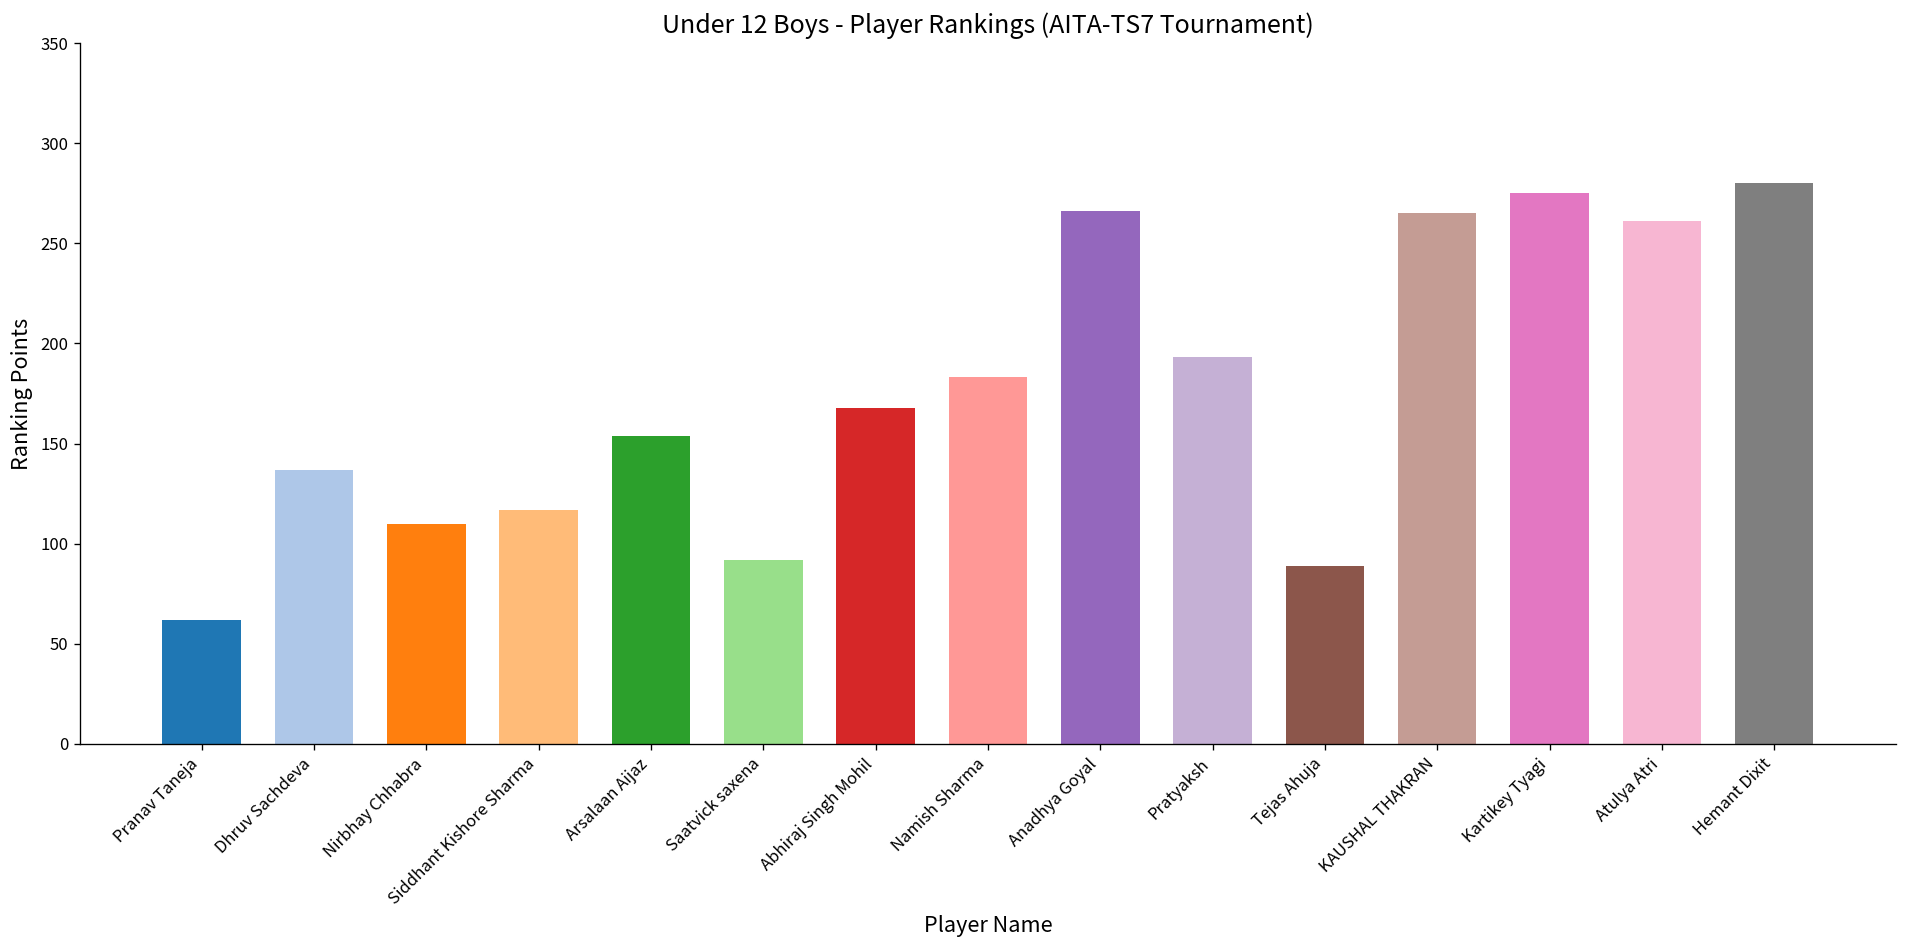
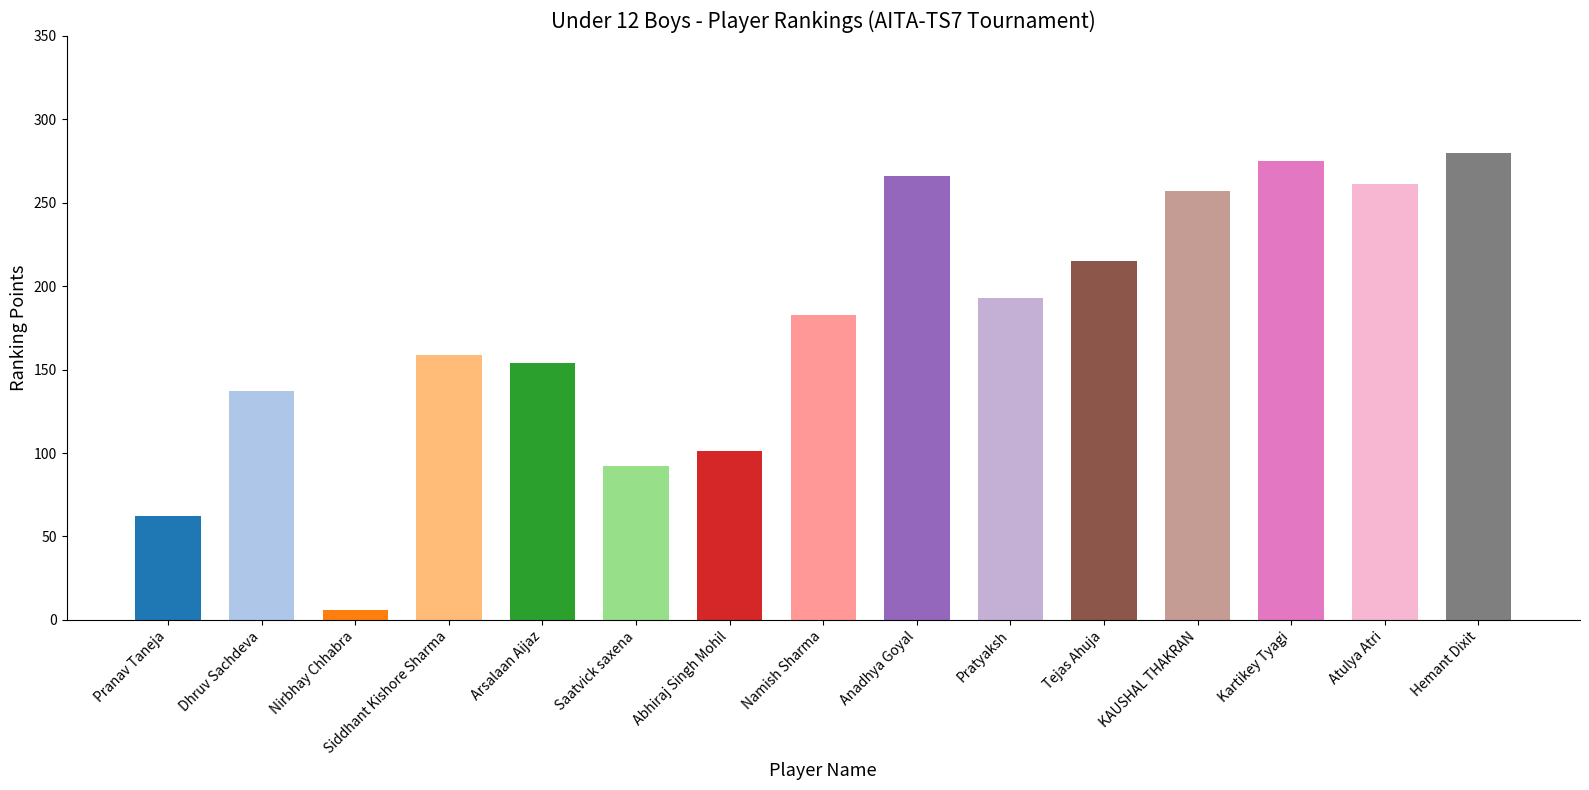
  {
    "Pranav Taneja": 62,
    "Dhruv Sachdeva": 137,
-   "Nirbhay Chhabra": 110,
-   "Siddhant Kishore Sharma": 117,
+   "Nirbhay Chhabra": 6,
+   "Siddhant Kishore Sharma": 159,
    "Arsalaan Aijaz": 154,
    "Saatvick saxena": 92,
-   "Abhiraj Singh Mohil": 168,
+   "Abhiraj Singh Mohil": 101,
    "Namish Sharma": 183,
    "Anadhya Goyal": 266,
    "Pratyaksh": 193,
-   "Tejas Ahuja": 89,
-   "KAUSHAL THAKRAN": 265,
+   "Tejas Ahuja": 215,
+   "KAUSHAL THAKRAN": 257,
    "Kartikey Tyagi": 275,
    "Atulya Atri": 261,
    "Hemant Dixit": 280
  }
